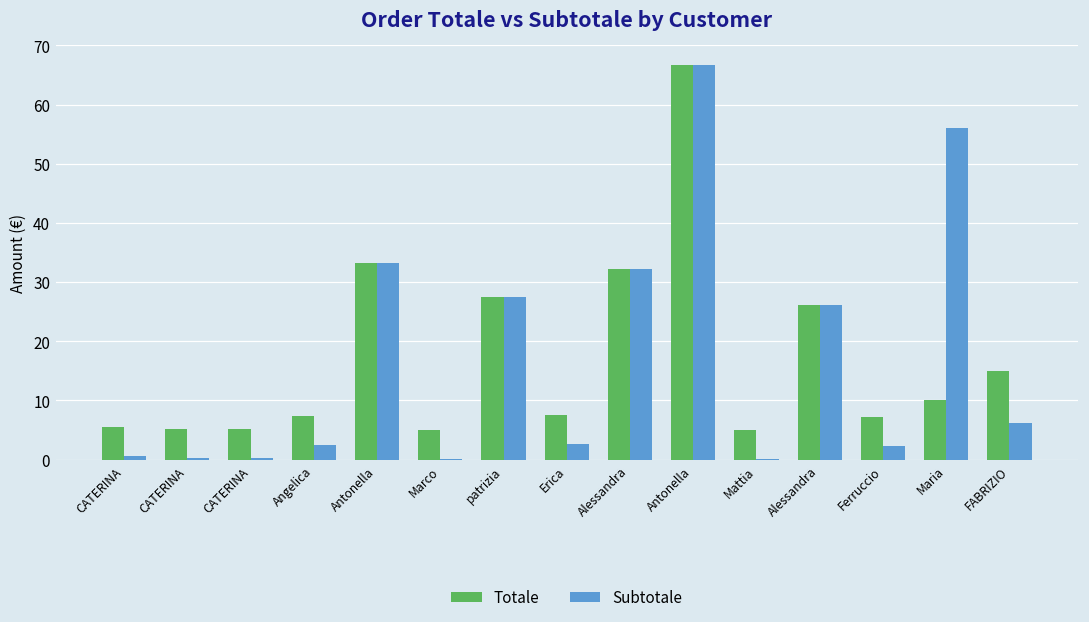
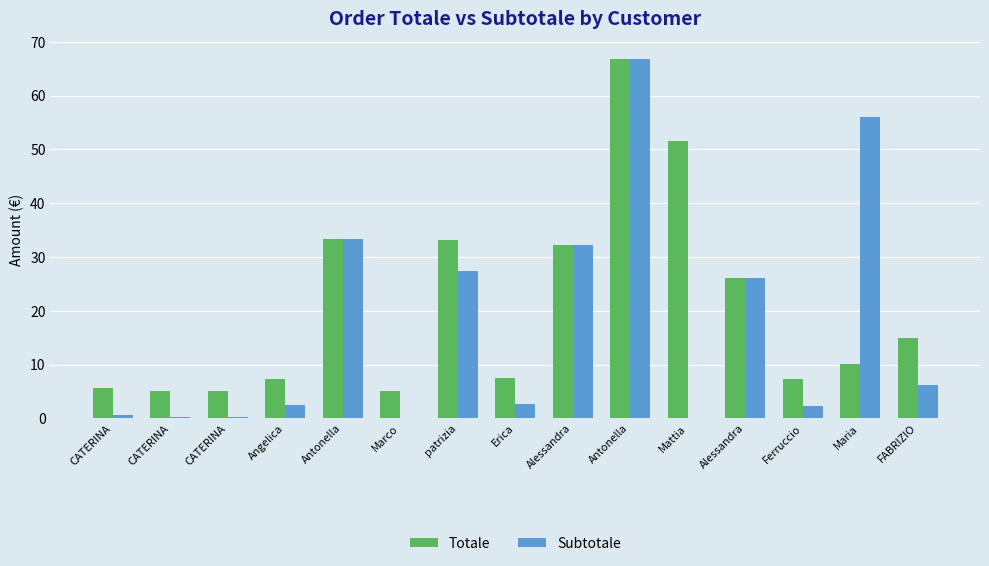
  {
    "Totale": {
      "Angelica": 7,
      "Marco": 5,
-     "patrizia": 27,
+     "patrizia": 33,
      "Erica": 8,
-     "Mattia": 5,
+     "Mattia": 52,
      "Ferruccio": 7,
      "Maria": 10,
      "FABRIZIO": 15
    },
    "Subtotale": {
      "Angelica": 2,
      "patrizia": 27,
      "Erica": 3,
      "Ferruccio": 2,
      "Maria": 56,
      "FABRIZIO": 6
    }
  }
